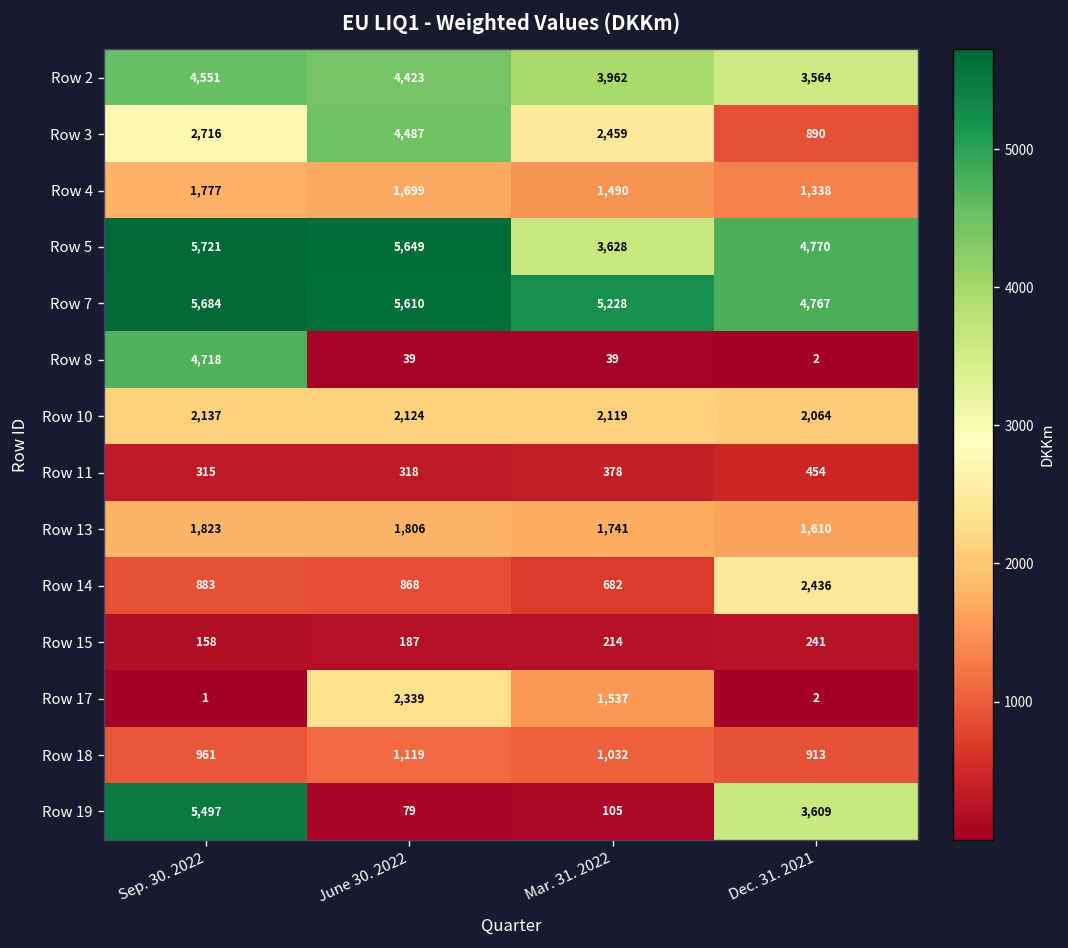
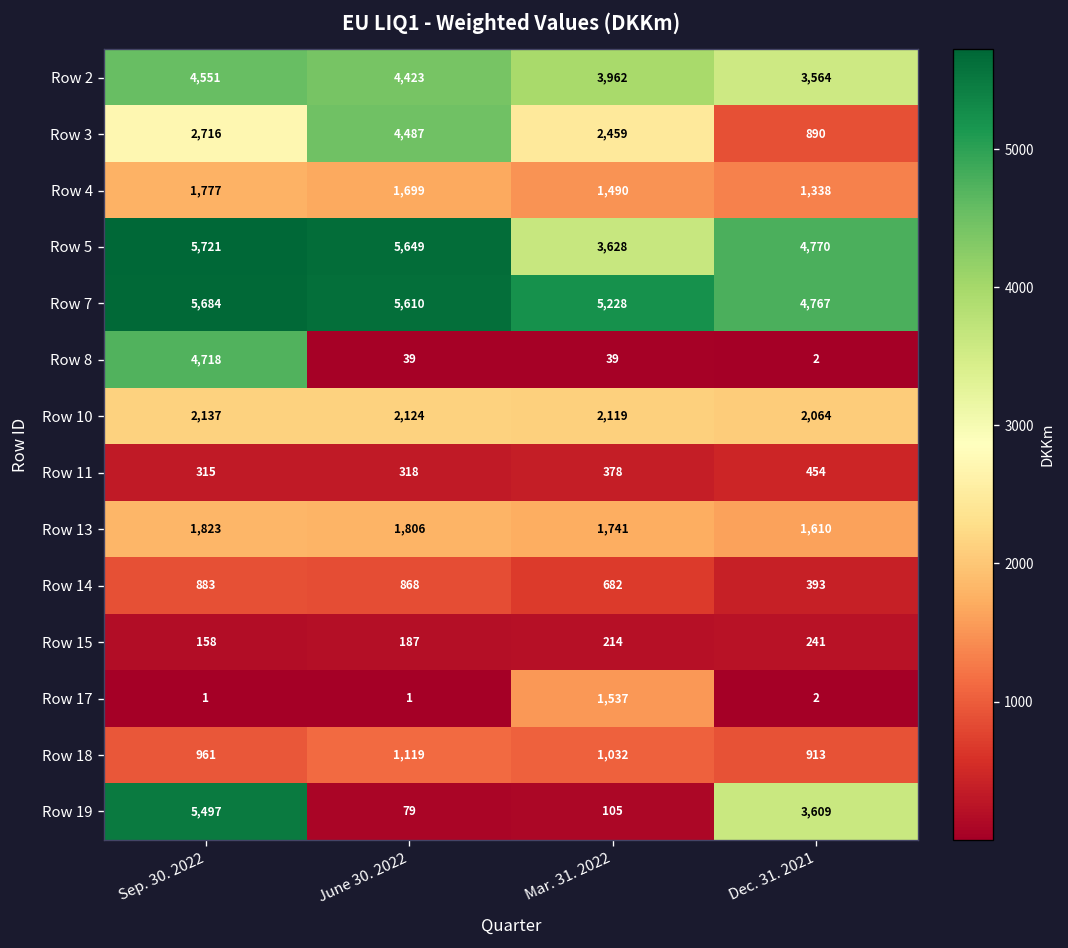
  {
    "Row 2": {
      "Sep. 30. 2022": "4,551",
      "June 30. 2022": "4,423",
      "Mar. 31. 2022": "3,962",
      "Dec. 31. 2021": "3,564"
    },
    "Row 3": {
      "Sep. 30. 2022": "2,716",
      "June 30. 2022": "4,487",
      "Mar. 31. 2022": "2,459",
      "Dec. 31. 2021": "890"
    },
    "Row 4": {
      "Sep. 30. 2022": "1,777",
      "June 30. 2022": "1,699",
      "Mar. 31. 2022": "1,490",
      "Dec. 31. 2021": "1,338"
    },
    "Row 5": {
      "Sep. 30. 2022": "5,721",
      "June 30. 2022": "5,649",
      "Mar. 31. 2022": "3,628",
      "Dec. 31. 2021": "4,770"
    },
    "Row 7": {
      "Sep. 30. 2022": "5,684",
      "June 30. 2022": "5,610",
      "Mar. 31. 2022": "5,228",
      "Dec. 31. 2021": "4,767"
    },
    "Row 8": {
      "Sep. 30. 2022": "4,718",
      "June 30. 2022": "39",
      "Mar. 31. 2022": "39",
      "Dec. 31. 2021": "2"
    },
    "Row 10": {
      "Sep. 30. 2022": "2,137",
      "June 30. 2022": "2,124",
      "Mar. 31. 2022": "2,119",
      "Dec. 31. 2021": "2,064"
    },
    "Row 11": {
      "Sep. 30. 2022": "315",
      "June 30. 2022": "318",
      "Mar. 31. 2022": "378",
      "Dec. 31. 2021": "454"
    },
    "Row 13": {
      "Sep. 30. 2022": "1,823",
      "June 30. 2022": "1,806",
      "Mar. 31. 2022": "1,741",
      "Dec. 31. 2021": "1,610"
    },
    "Row 14": {
      "Sep. 30. 2022": "883",
      "June 30. 2022": "868",
      "Mar. 31. 2022": "682",
-     "Dec. 31. 2021": "2,436"
+     "Dec. 31. 2021": "393"
    },
    "Row 15": {
      "Sep. 30. 2022": "158",
      "June 30. 2022": "187",
      "Mar. 31. 2022": "214",
      "Dec. 31. 2021": "241"
    },
    "Row 17": {
      "Sep. 30. 2022": "1",
-     "June 30. 2022": "2,339",
+     "June 30. 2022": "1",
      "Mar. 31. 2022": "1,537",
      "Dec. 31. 2021": "2"
    },
    "Row 18": {
      "Sep. 30. 2022": "961",
      "June 30. 2022": "1,119",
      "Mar. 31. 2022": "1,032",
      "Dec. 31. 2021": "913"
    },
    "Row 19": {
      "Sep. 30. 2022": "5,497",
      "June 30. 2022": "79",
      "Mar. 31. 2022": "105",
      "Dec. 31. 2021": "3,609"
    }
  }
